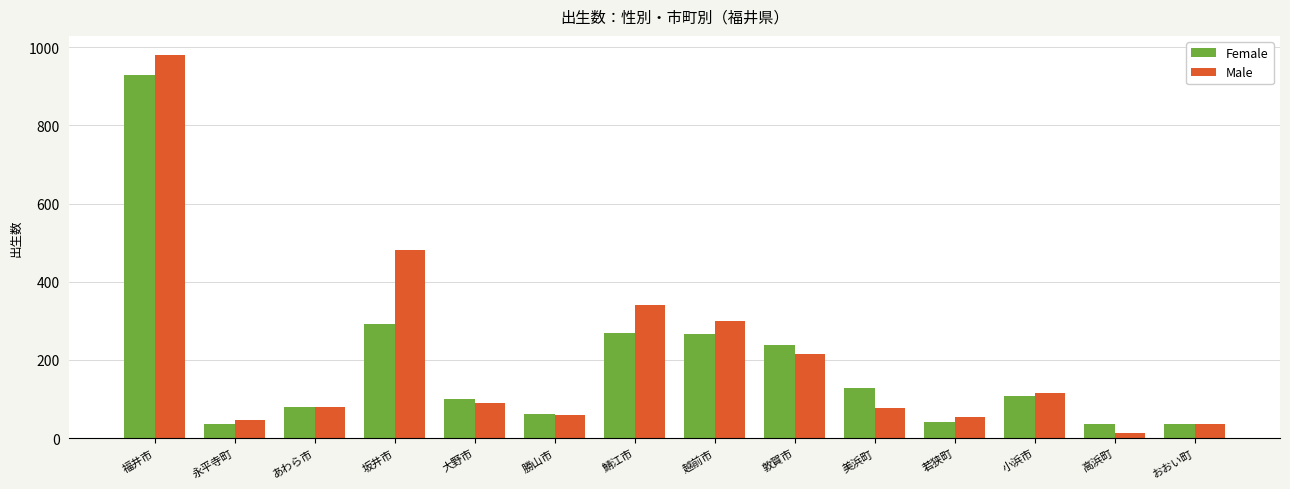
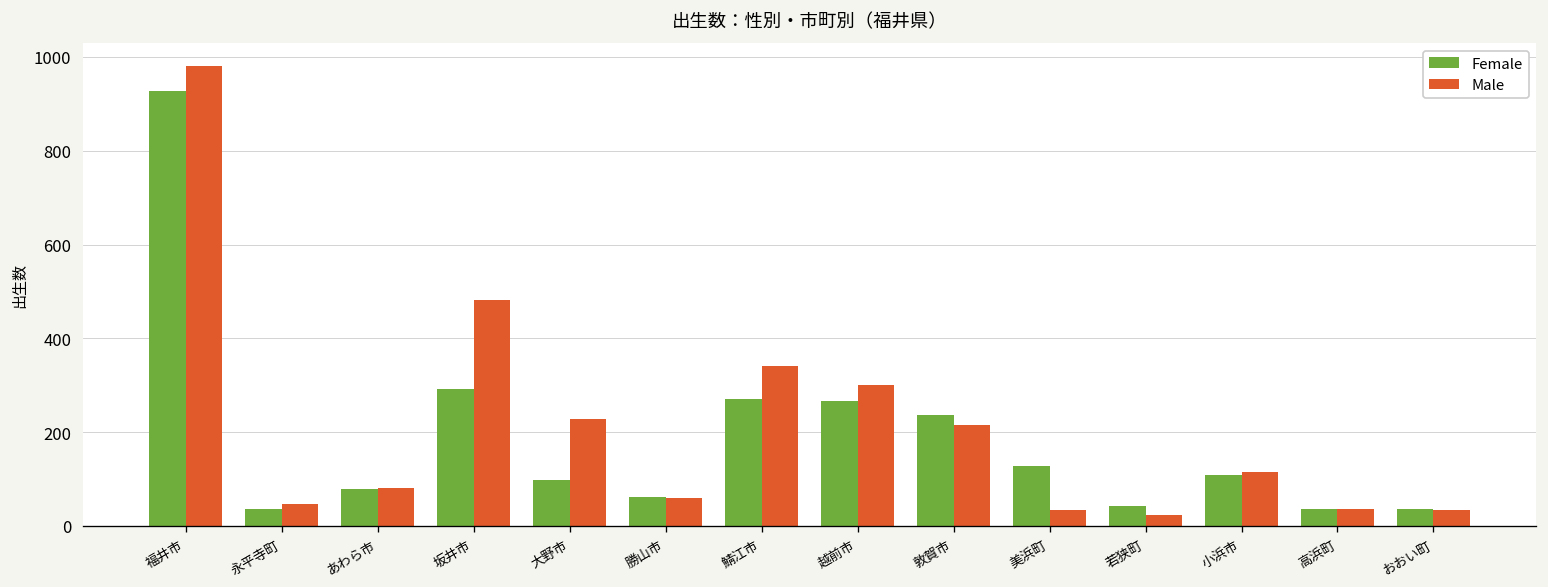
  {
    "Female": {
      "福井市": 930,
      "永平寺町": 40,
      "あわら市": 80,
      "坂井市": 290,
      "大野市": 100,
      "勝山市": 60,
      "鯖江市": 270,
      "越前市": 270,
      "敦賀市": 240,
      "美浜町": 130,
      "若狭町": 40,
      "小浜市": 110,
      "高浜町": 40,
      "おおい町": 40
    },
    "Male": {
      "福井市": 980,
      "永平寺町": 50,
      "あわら市": 80,
      "坂井市": 480,
-     "大野市": 90,
+     "大野市": 230,
      "勝山市": 60,
      "鯖江市": 340,
      "越前市": 300,
      "敦賀市": 220,
-     "美浜町": 80,
-     "若狭町": 60,
+     "美浜町": 40,
+     "若狭町": 20,
      "小浜市": 120,
-     "高浜町": 10,
+     "高浜町": 40,
      "おおい町": 40
    }
  }
